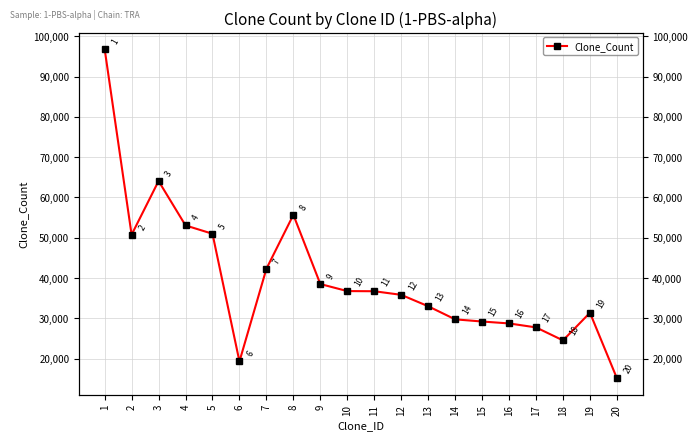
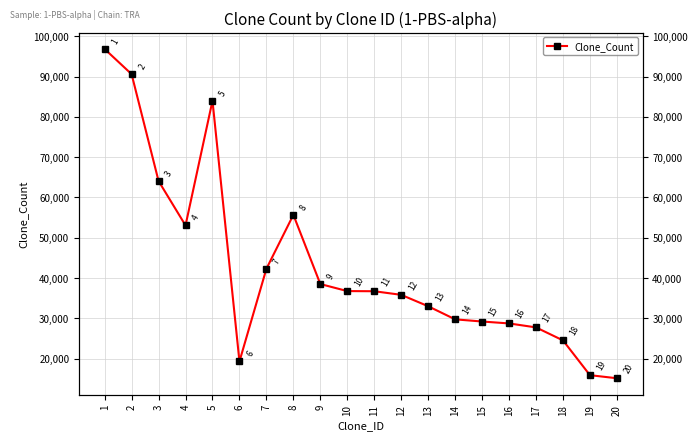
  {
-   "2": "51,000",
-   "5": "51,000",
-   "19": "31,000"
+   "2": "91,000",
+   "5": "84,000",
+   "19": "16,000"
  }
